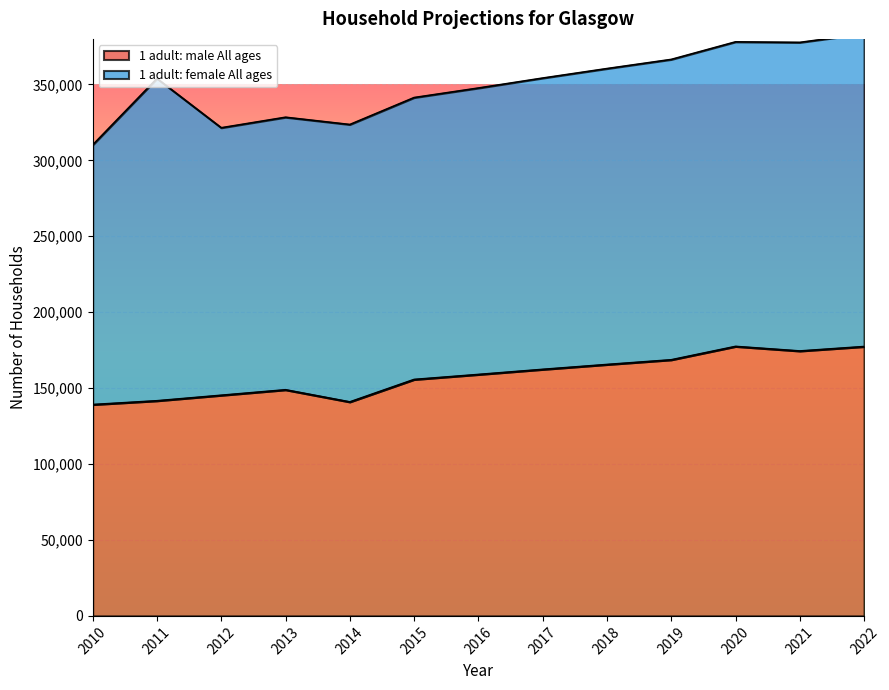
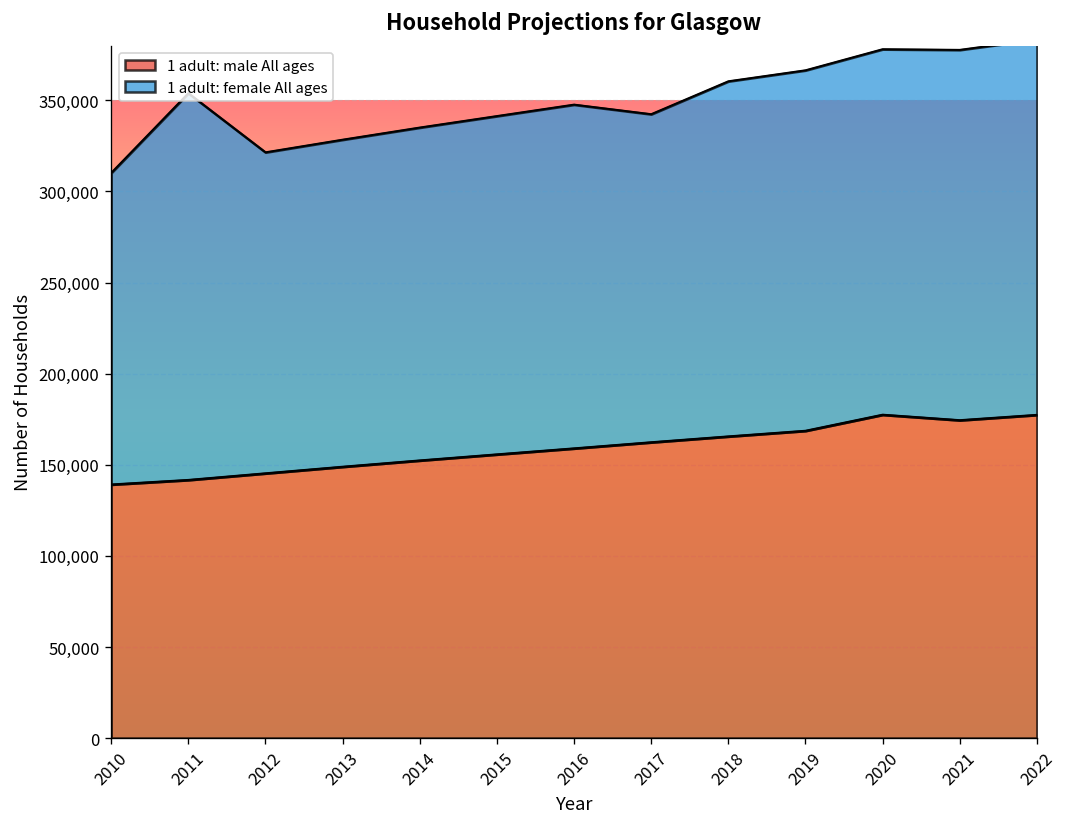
  {
    "1 adult: male All ages": {
      "2010": "139,000",
      "2011": "142,000",
      "2012": "145,000",
      "2013": "149,000",
-     "2014": "141,000",
+     "2014": "152,000",
      "2015": "156,000",
      "2016": "159,000",
      "2017": "162,000",
      "2018": "166,000",
      "2019": "169,000",
      "2020": "177,000",
      "2021": "174,000",
      "2022": "177,000"
    },
    "1 adult: female All ages": {
      "2010": "171,000",
      "2012": "176,000",
      "2013": "179,000",
      "2014": "183,000",
      "2015": "186,000",
      "2016": "189,000",
-     "2017": "192,000",
+     "2017": "180,000",
      "2018": "195,000",
      "2019": "198,000",
      "2020": "201,000",
      "2021": "203,000"
    }
  }
